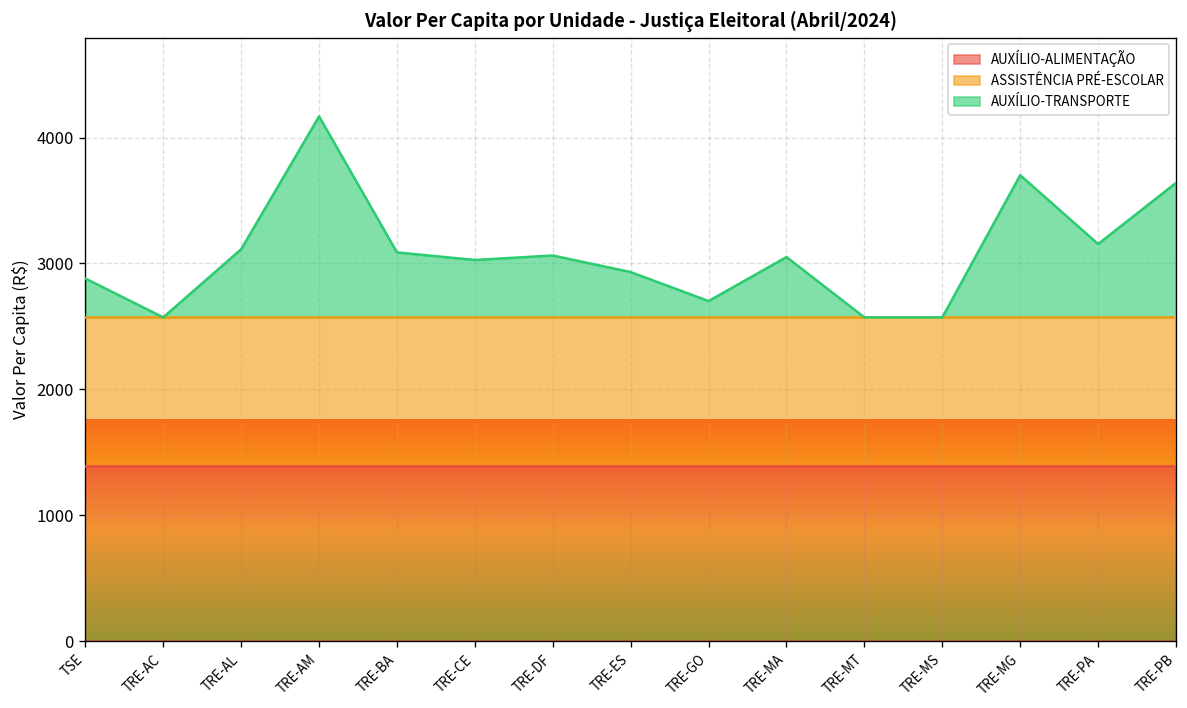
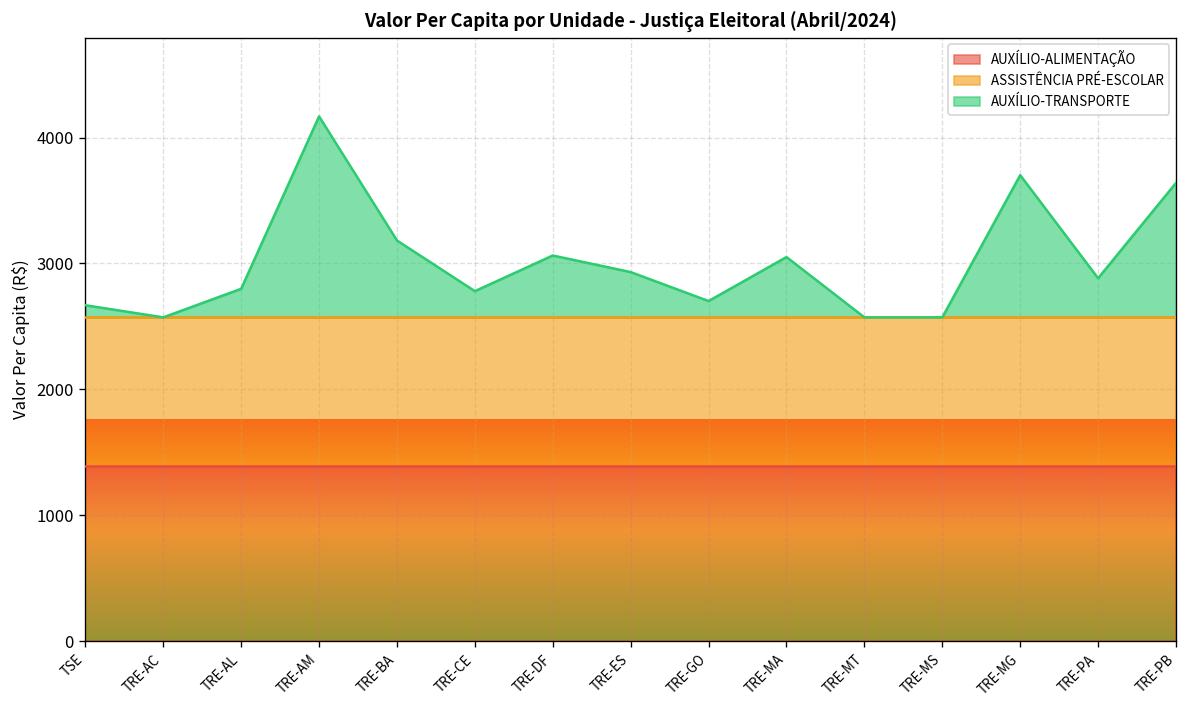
  {
    "AUXÍLIO-ALIMENTAÇÃO": {
      "TSE": 1390,
      "TRE-AC": 1390,
      "TRE-AL": 1390,
      "TRE-AM": 1390,
      "TRE-BA": 1390,
      "TRE-CE": 1390,
      "TRE-DF": 1390,
      "TRE-ES": 1390,
      "TRE-GO": 1390,
      "TRE-MA": 1390,
      "TRE-MT": 1390,
      "TRE-MS": 1390,
      "TRE-MG": 1390,
      "TRE-PA": 1390,
      "TRE-PB": 1390
    },
    "ASSISTÊNCIA PRÉ-ESCOLAR": {
      "TSE": 2570,
      "TRE-AL": 2570,
      "TRE-AM": 2570,
      "TRE-BA": 2570,
      "TRE-CE": 2570,
      "TRE-DF": 2570,
      "TRE-ES": 2570,
      "TRE-GO": 2570,
      "TRE-MA": 2570,
      "TRE-MG": 2570,
      "TRE-PA": 2570,
      "TRE-PB": 2570
    },
    "AUXÍLIO-TRANSPORTE": {
-     "TSE": 2880,
-     "TRE-AL": 3110,
+     "TSE": 2670,
+     "TRE-AL": 2800,
      "TRE-AM": 4170,
-     "TRE-BA": 3090,
-     "TRE-CE": 3030,
+     "TRE-BA": 3180,
+     "TRE-CE": 2780,
      "TRE-DF": 3060,
      "TRE-ES": 2930,
      "TRE-GO": 2700,
      "TRE-MA": 3050,
      "TRE-MG": 3700,
-     "TRE-PA": 3150,
+     "TRE-PA": 2880,
      "TRE-PB": 3640
    }
  }
